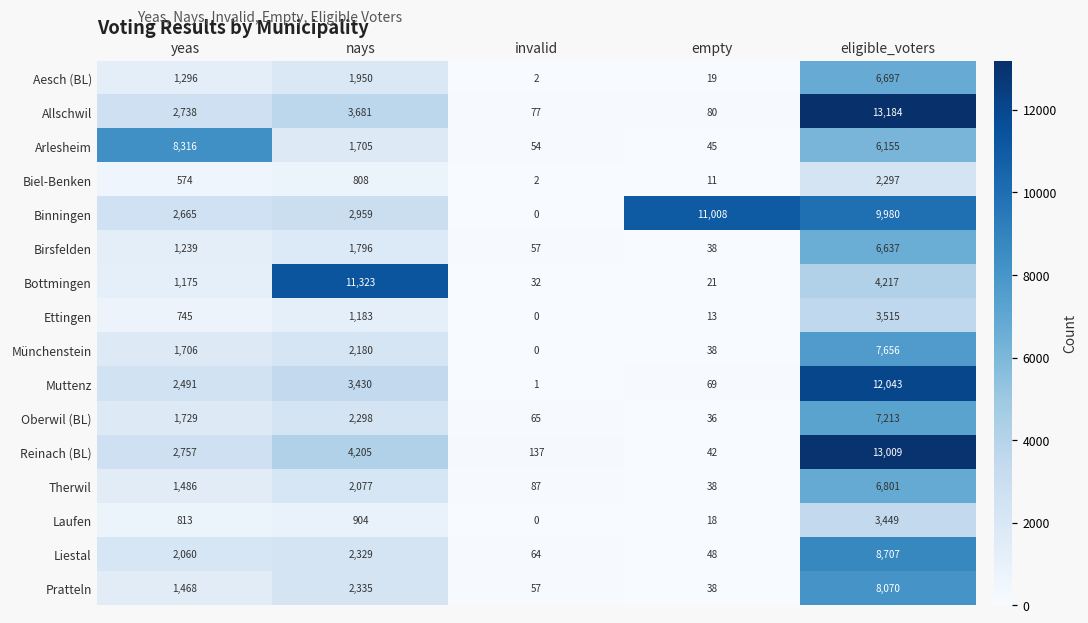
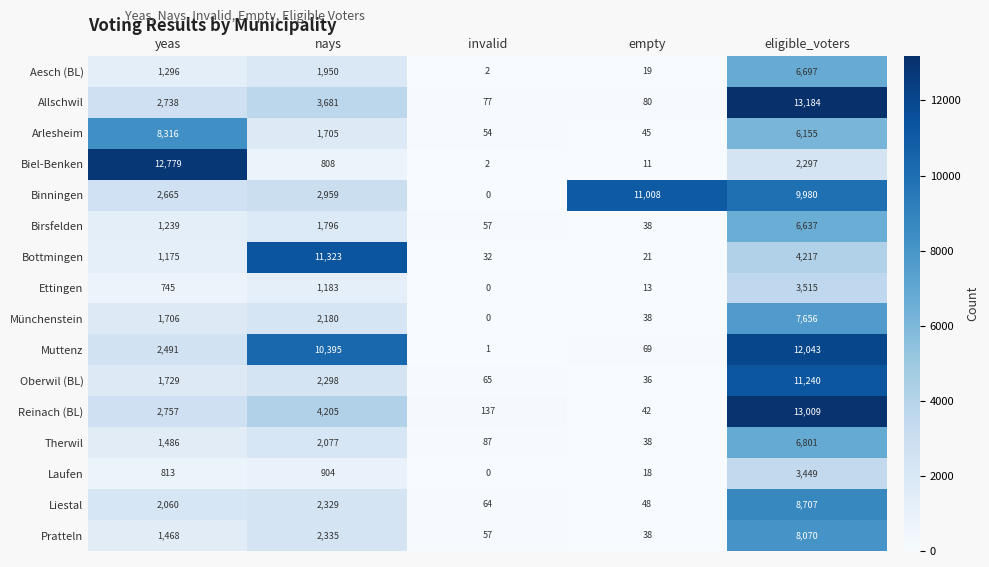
  {
    "Aesch (BL)": {
      "yeas": "1,296",
      "nays": "1,950",
      "invalid": "2",
      "empty": "19",
      "eligible_voters": "6,697"
    },
    "Allschwil": {
      "yeas": "2,738",
      "nays": "3,681",
      "invalid": "77",
      "empty": "80",
      "eligible_voters": "13,184"
    },
    "Arlesheim": {
      "yeas": "8,316",
      "nays": "1,705",
      "invalid": "54",
      "empty": "45",
      "eligible_voters": "6,155"
    },
    "Biel-Benken": {
-     "yeas": "574",
+     "yeas": "12,779",
      "nays": "808",
      "invalid": "2",
      "empty": "11",
      "eligible_voters": "2,297"
    },
    "Binningen": {
      "yeas": "2,665",
      "nays": "2,959",
      "invalid": "0",
      "empty": "11,008",
      "eligible_voters": "9,980"
    },
    "Birsfelden": {
      "yeas": "1,239",
      "nays": "1,796",
      "invalid": "57",
      "empty": "38",
      "eligible_voters": "6,637"
    },
    "Bottmingen": {
      "yeas": "1,175",
      "nays": "11,323",
      "invalid": "32",
      "empty": "21",
      "eligible_voters": "4,217"
    },
    "Ettingen": {
      "yeas": "745",
      "nays": "1,183",
      "invalid": "0",
      "empty": "13",
      "eligible_voters": "3,515"
    },
    "Münchenstein": {
      "yeas": "1,706",
      "nays": "2,180",
      "invalid": "0",
      "empty": "38",
      "eligible_voters": "7,656"
    },
    "Muttenz": {
      "yeas": "2,491",
-     "nays": "3,430",
+     "nays": "10,395",
      "invalid": "1",
      "empty": "69",
      "eligible_voters": "12,043"
    },
    "Oberwil (BL)": {
      "yeas": "1,729",
      "nays": "2,298",
      "invalid": "65",
      "empty": "36",
-     "eligible_voters": "7,213"
+     "eligible_voters": "11,240"
    },
    "Reinach (BL)": {
      "yeas": "2,757",
      "nays": "4,205",
      "invalid": "137",
      "empty": "42",
      "eligible_voters": "13,009"
    },
    "Therwil": {
      "yeas": "1,486",
      "nays": "2,077",
      "invalid": "87",
      "empty": "38",
      "eligible_voters": "6,801"
    },
    "Laufen": {
      "yeas": "813",
      "nays": "904",
      "invalid": "0",
      "empty": "18",
      "eligible_voters": "3,449"
    },
    "Liestal": {
      "yeas": "2,060",
      "nays": "2,329",
      "invalid": "64",
      "empty": "48",
      "eligible_voters": "8,707"
    },
    "Pratteln": {
      "yeas": "1,468",
      "nays": "2,335",
      "invalid": "57",
      "empty": "38",
      "eligible_voters": "8,070"
    }
  }
